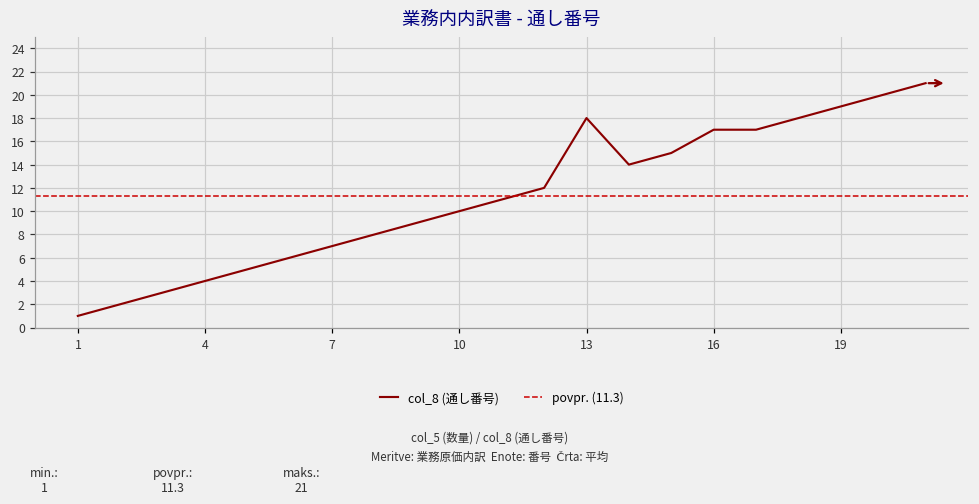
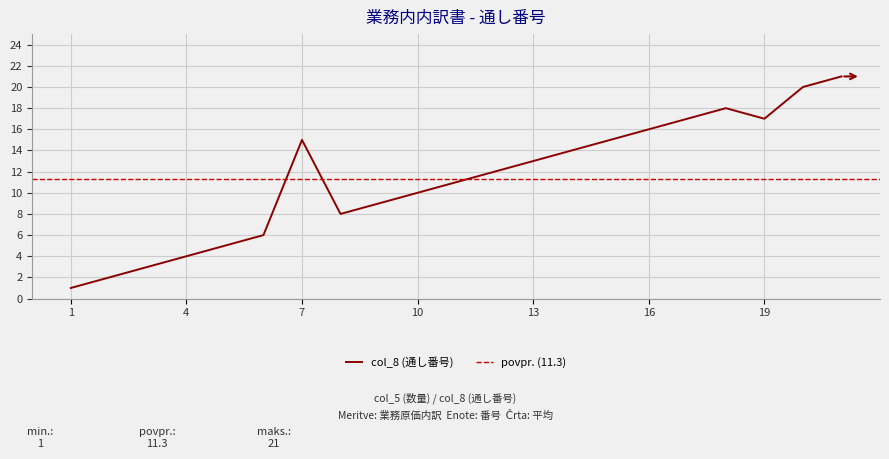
  {
    "1": 1,
    "4": 4,
-   "7": 7,
+   "7": 15,
    "10": 10,
-   "13": 18,
-   "16": 17,
-   "19": 19
+   "13": 13,
+   "16": 16,
+   "19": 17
  }
